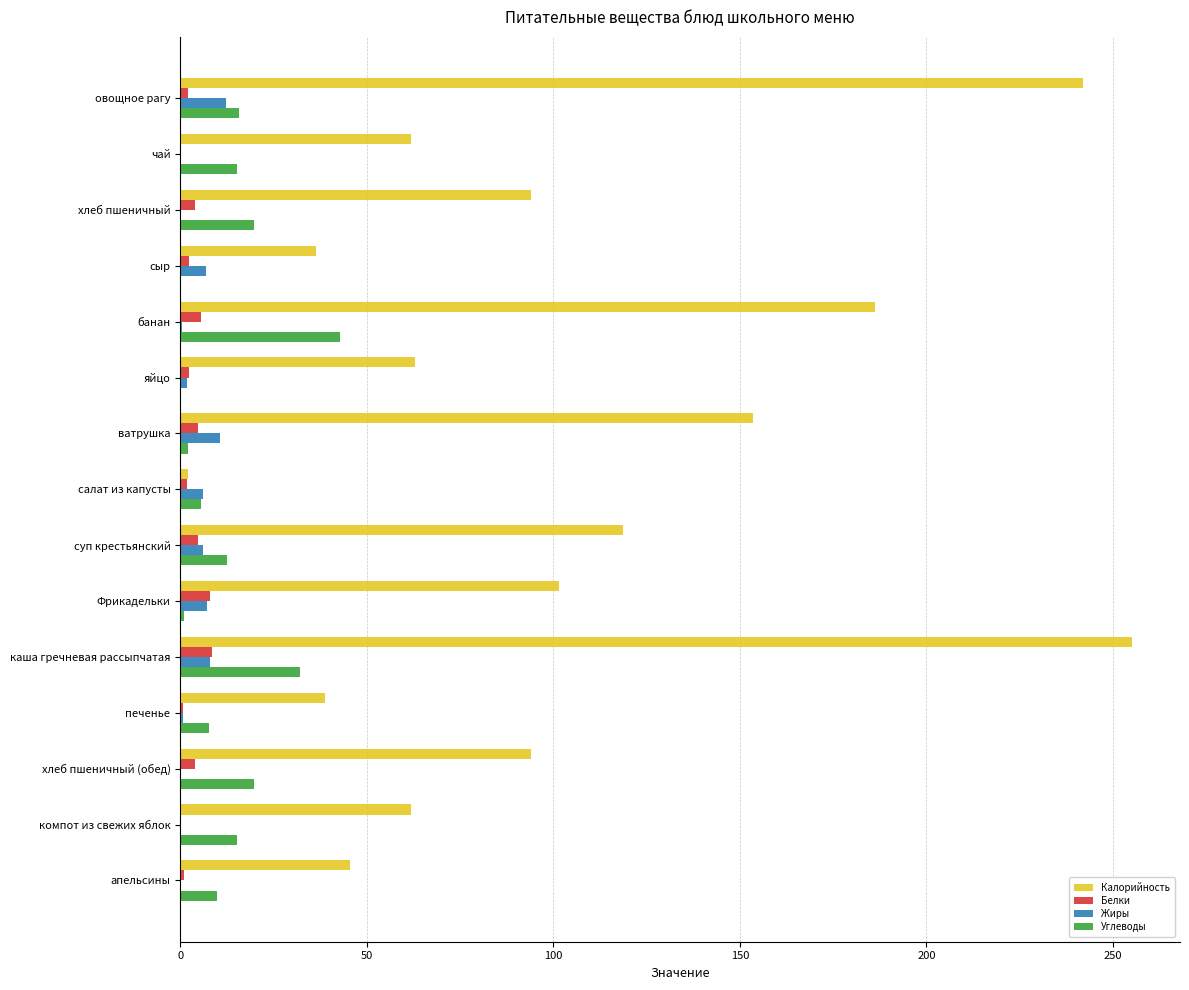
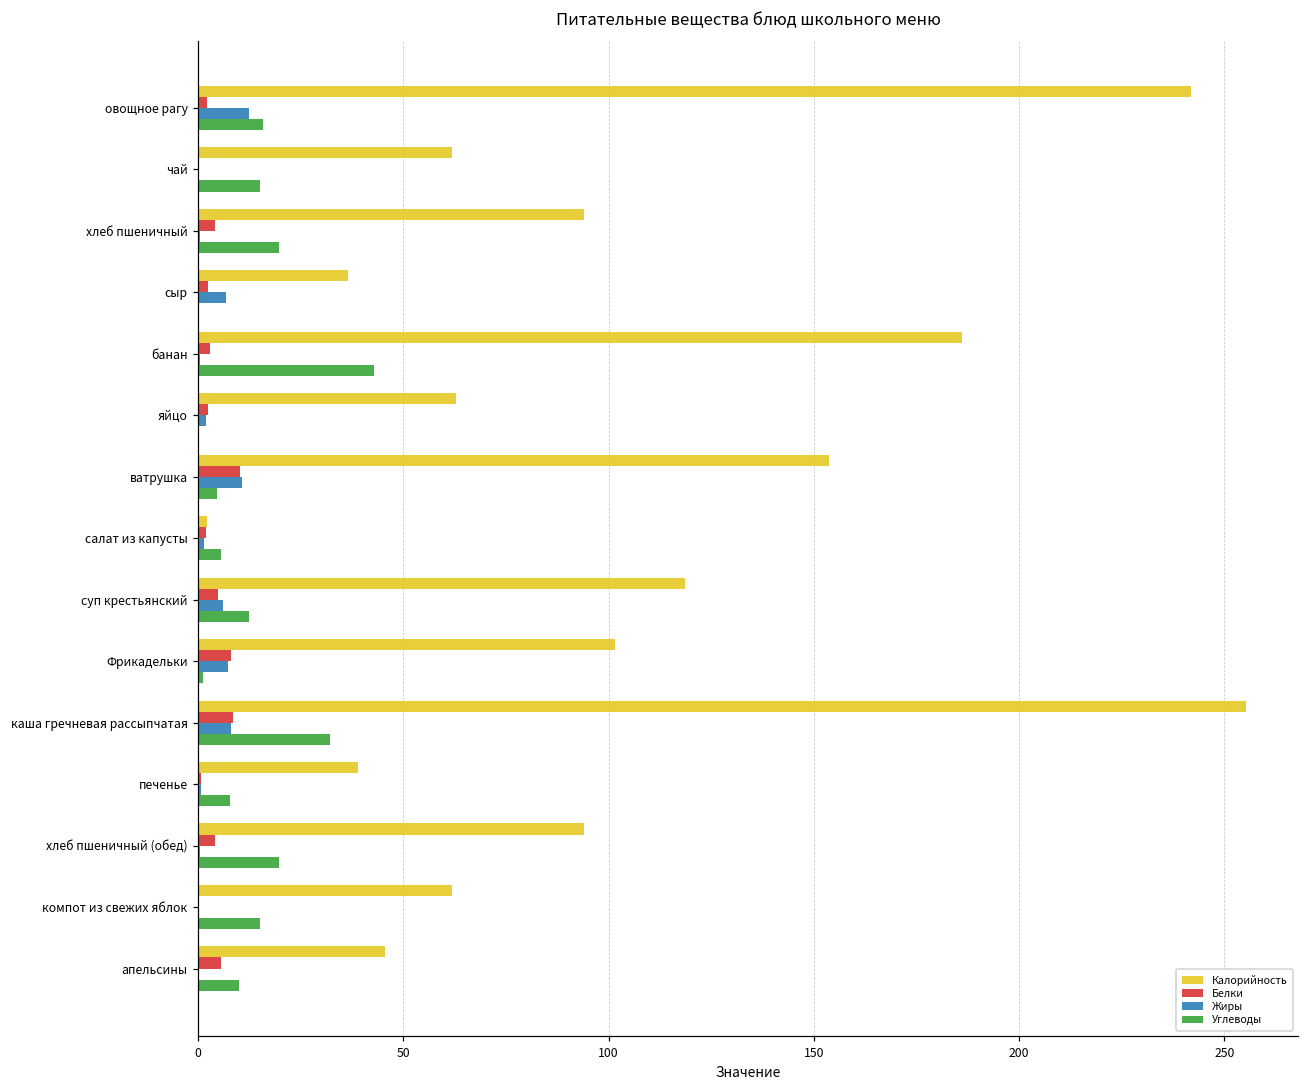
  {
    "Калорийность": {
      "овощное рагу": 242,
      "чай": 62,
      "хлеб пшеничный": 94,
      "сыр": 36,
      "банан": 186,
      "яйцо": 63,
      "ватрушка": 154,
      "салат из капусты": 2,
      "суп крестьянский": 119,
      "Фрикадельки": 101,
      "каша гречневая рассыпчатая": 255,
      "печенье": 39,
      "хлеб пшеничный (обед)": 94,
      "компот из свежих яблок": 62,
      "апельсины": 46
    },
    "Белки": {
      "овощное рагу": 2,
      "хлеб пшеничный": 4,
      "сыр": 2,
-     "банан": 6,
+     "банан": 3,
      "яйцо": 2,
-     "ватрушка": 5,
+     "ватрушка": 10,
      "салат из капусты": 2,
      "суп крестьянский": 5,
      "Фрикадельки": 8,
      "каша гречневая рассыпчатая": 9,
      "хлеб пшеничный (обед)": 4,
-     "апельсины": 1
+     "апельсины": 6
    },
    "Жиры": {
      "овощное рагу": 12,
      "чай": 0,
      "сыр": 7,
      "яйцо": 2,
      "ватрушка": 11,
-     "салат из капусты": 6,
+     "салат из капусты": 1,
      "суп крестьянский": 6,
      "Фрикадельки": 7,
      "каша гречневая рассыпчатая": 8,
      "печенье": 1,
      "компот из свежих яблок": 0
    },
    "Углеводы": {
      "овощное рагу": 16,
      "чай": 15,
      "хлеб пшеничный": 20,
      "сыр": 0,
      "банан": 43,
      "яйцо": 0,
-     "ватрушка": 2,
+     "ватрушка": 4,
      "салат из капусты": 6,
      "суп крестьянский": 12,
      "Фрикадельки": 1,
      "каша гречневая рассыпчатая": 32,
      "печенье": 8,
      "хлеб пшеничный (обед)": 20,
      "компот из свежих яблок": 15,
      "апельсины": 10
    }
  }
